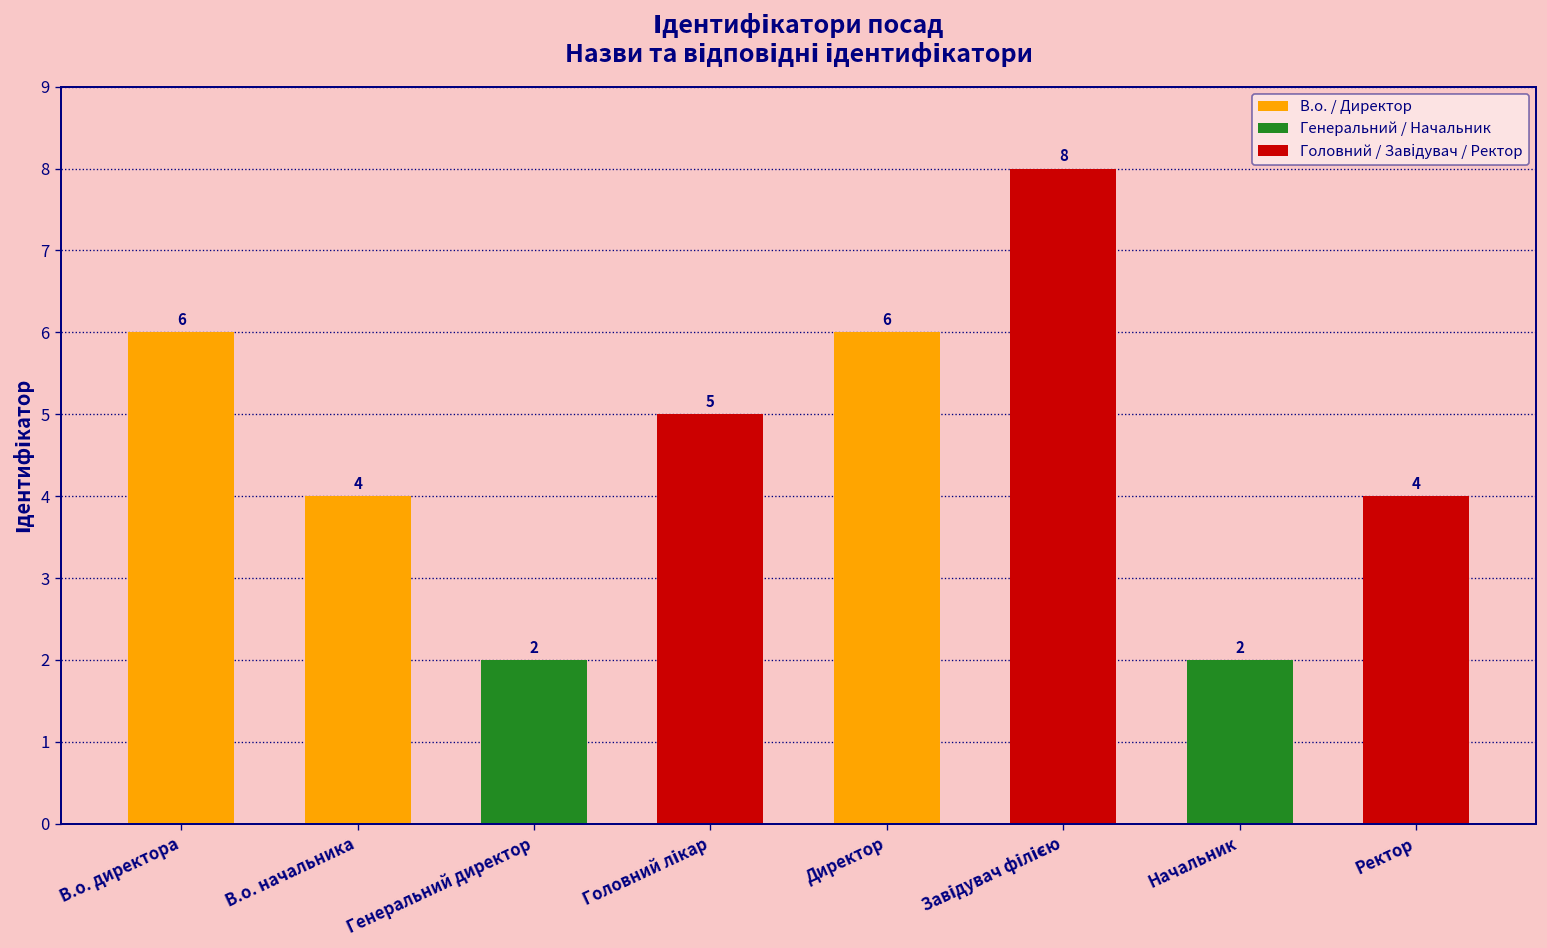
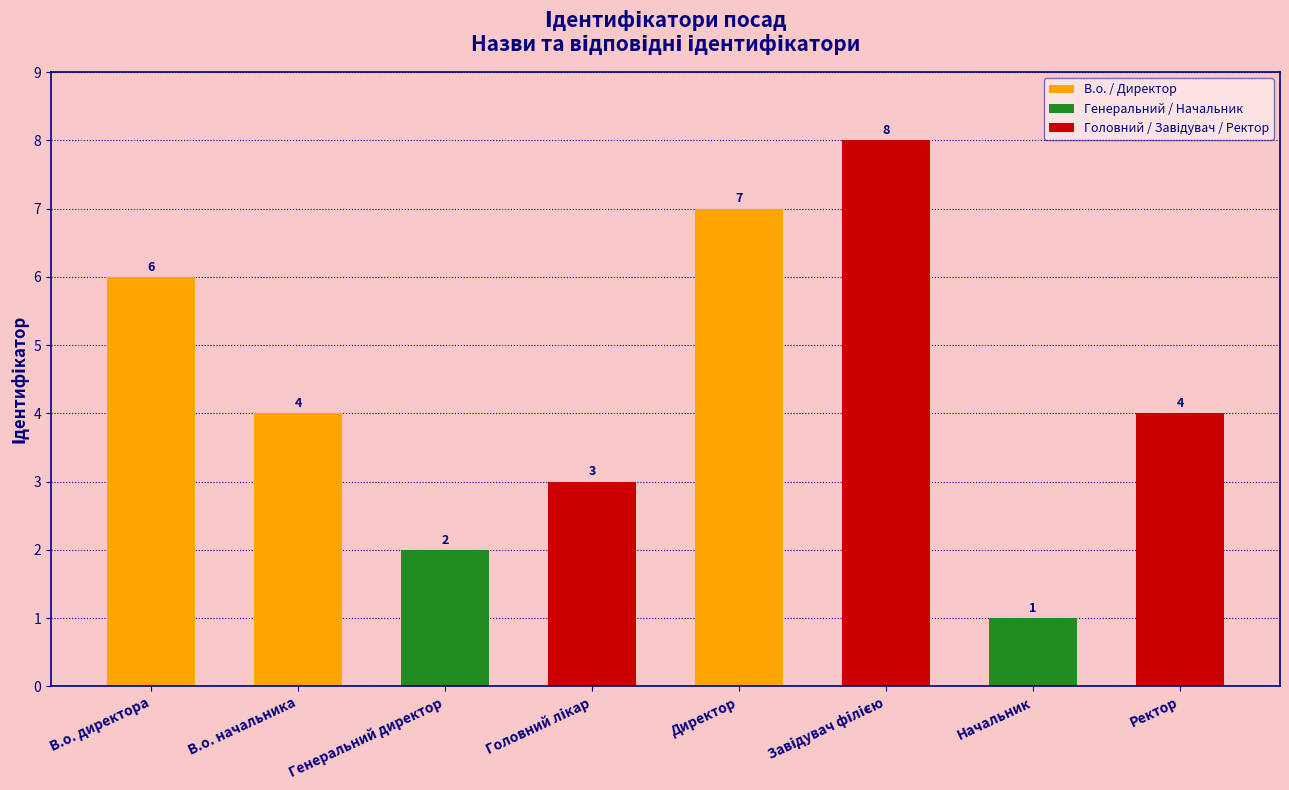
  {
    "В.о. директора": 6,
    "В.о. начальника": 4,
    "Генеральний директор": 2,
-   "Головний лікар": 5,
-   "Директор": 6,
+   "Головний лікар": 3,
+   "Директор": 7,
    "Завідувач філією": 8,
-   "Начальник": 2,
+   "Начальник": 1,
    "Ректор": 4
  }
